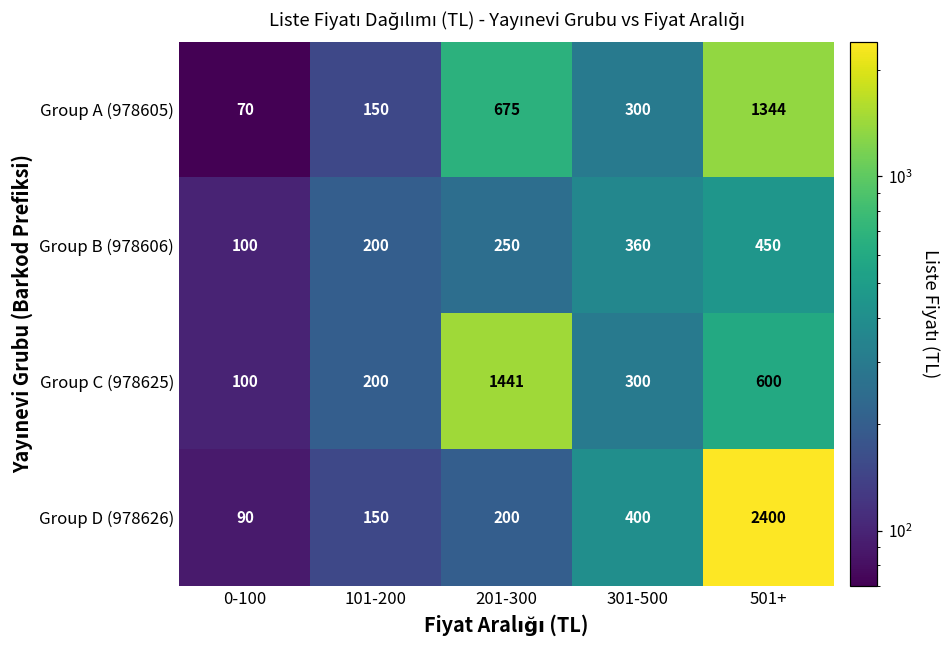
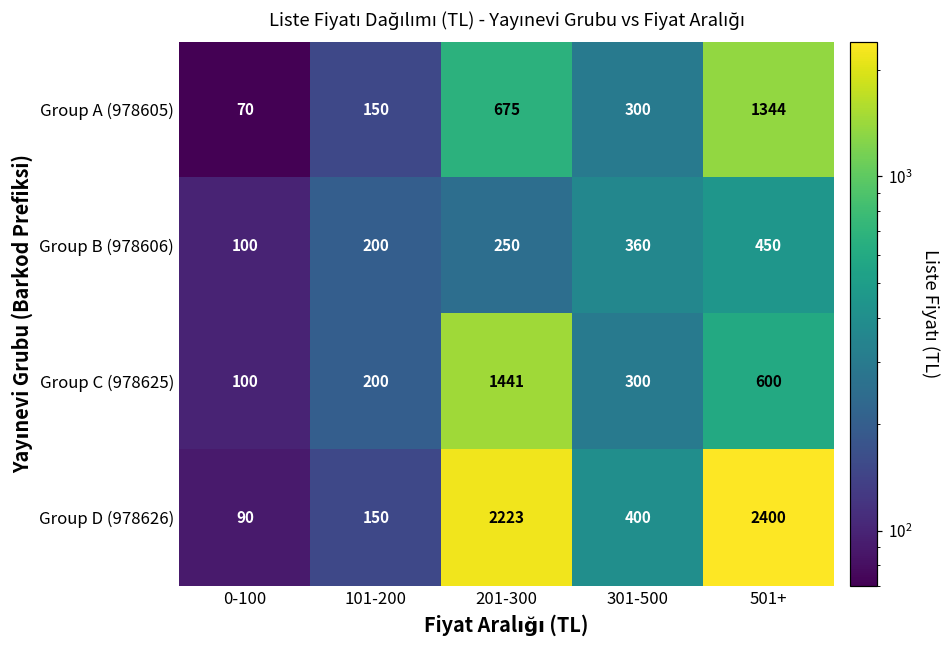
  {
    "Group A (978605)": {
      "0-100": 70,
      "101-200": 150,
      "201-300": 675,
      "301-500": 300,
      "501+": 1344
    },
    "Group B (978606)": {
      "0-100": 100,
      "101-200": 200,
      "201-300": 250,
      "301-500": 360,
      "501+": 450
    },
    "Group C (978625)": {
      "0-100": 100,
      "101-200": 200,
      "201-300": 1441,
      "301-500": 300,
      "501+": 600
    },
    "Group D (978626)": {
      "0-100": 90,
      "101-200": 150,
-     "201-300": 200,
+     "201-300": 2223,
      "301-500": 400,
      "501+": 2400
    }
  }
